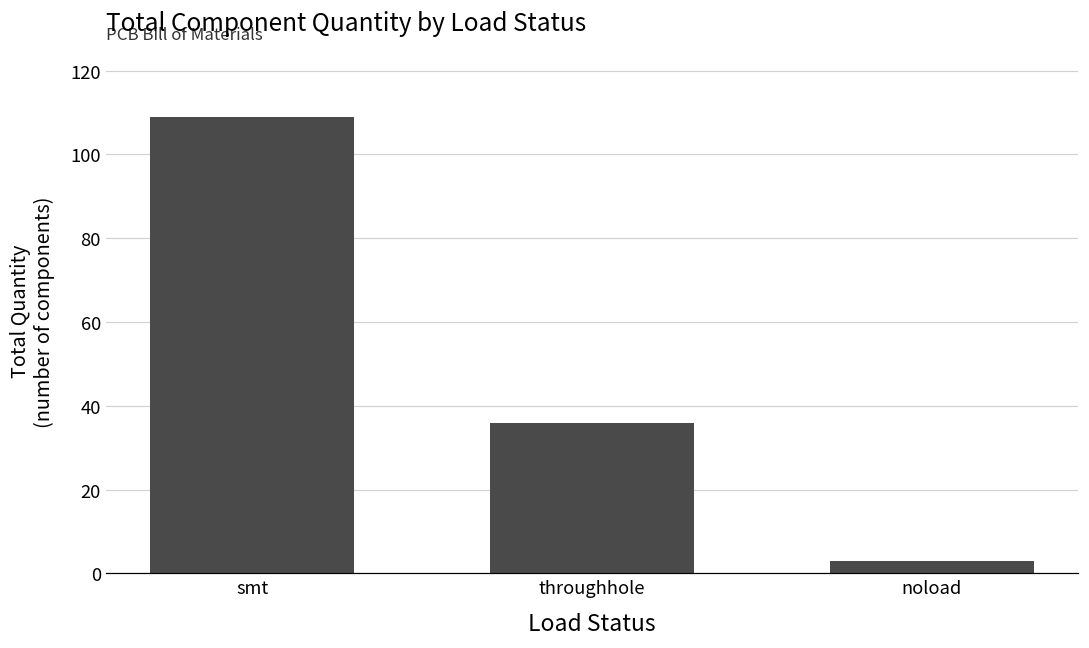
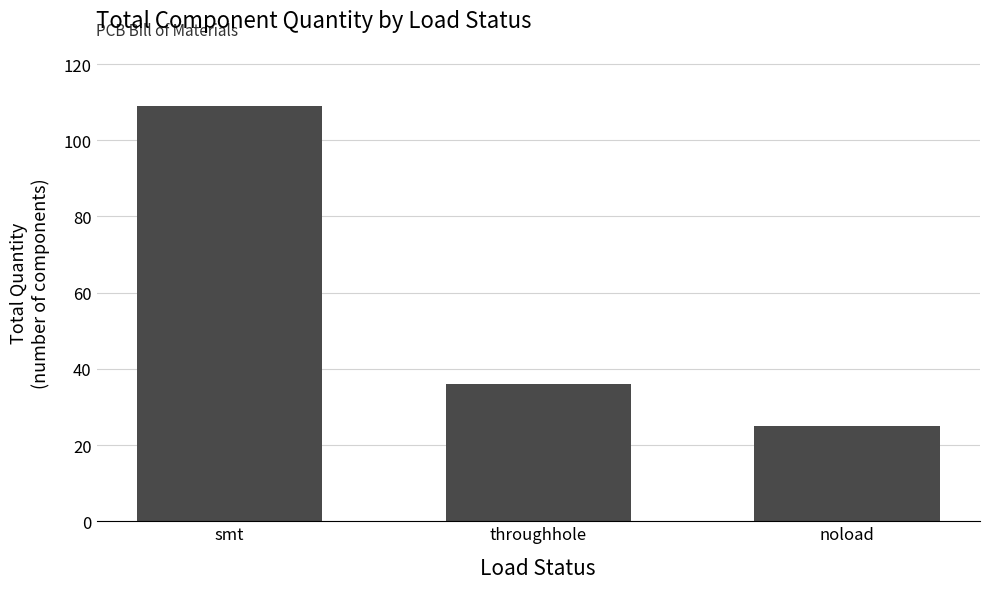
  {
    "smt": 109,
    "throughhole": 36,
-   "noload": 3
+   "noload": 25
  }
